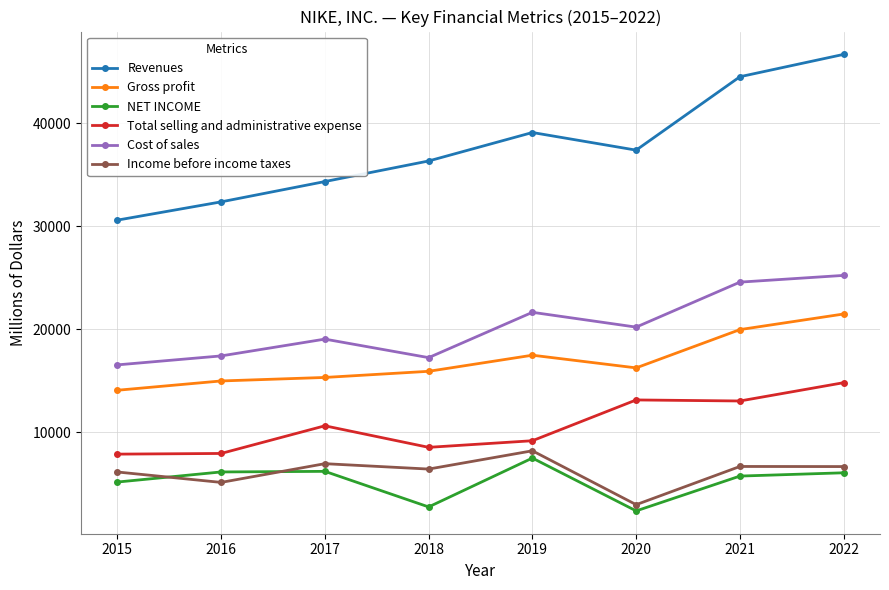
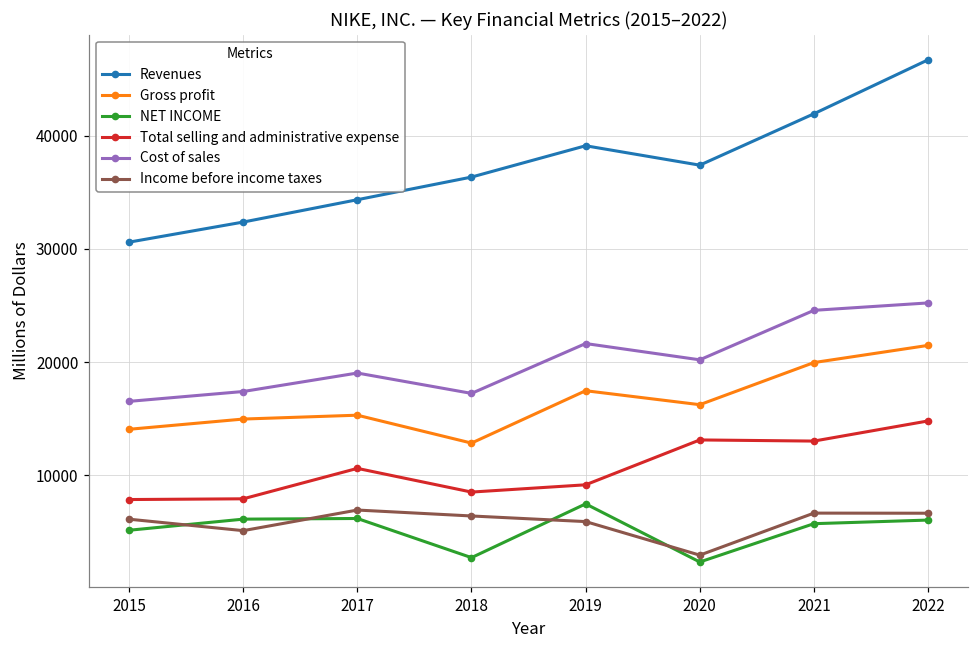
  {
    "Revenues": {
      "2015": 30600,
      "2016": 32400,
      "2017": 34400,
      "2018": 36400,
      "2019": 39100,
      "2020": 37400,
-     "2021": 44500,
+     "2021": 41900,
      "2022": 46700
    },
    "Gross profit": {
      "2015": 14100,
      "2016": 15000,
      "2017": 15300,
-     "2018": 15900,
+     "2018": 12800,
      "2019": 17500,
      "2020": 16200,
      "2021": 20000,
      "2022": 21500
    },
    "NET INCOME": {
      "2015": 5100,
      "2016": 6100,
      "2017": 6200,
      "2018": 2700,
      "2019": 7500,
      "2020": 2300,
      "2021": 5700,
      "2022": 6000
    },
    "Total selling and administrative expense": {
      "2015": 7900,
      "2016": 7900,
      "2017": 10600,
      "2018": 8500,
      "2019": 9200,
      "2020": 13100,
      "2021": 13000,
      "2022": 14800
    },
    "Cost of sales": {
      "2015": 16500,
      "2016": 17400,
      "2017": 19000,
      "2018": 17200,
      "2019": 21600,
      "2020": 20200,
      "2021": 24600,
      "2022": 25200
    },
    "Income before income taxes": {
      "2015": 6100,
      "2016": 5100,
      "2017": 6900,
      "2018": 6400,
-     "2019": 8200,
+     "2019": 5900,
      "2020": 2900,
      "2021": 6700,
      "2022": 6700
    }
  }
